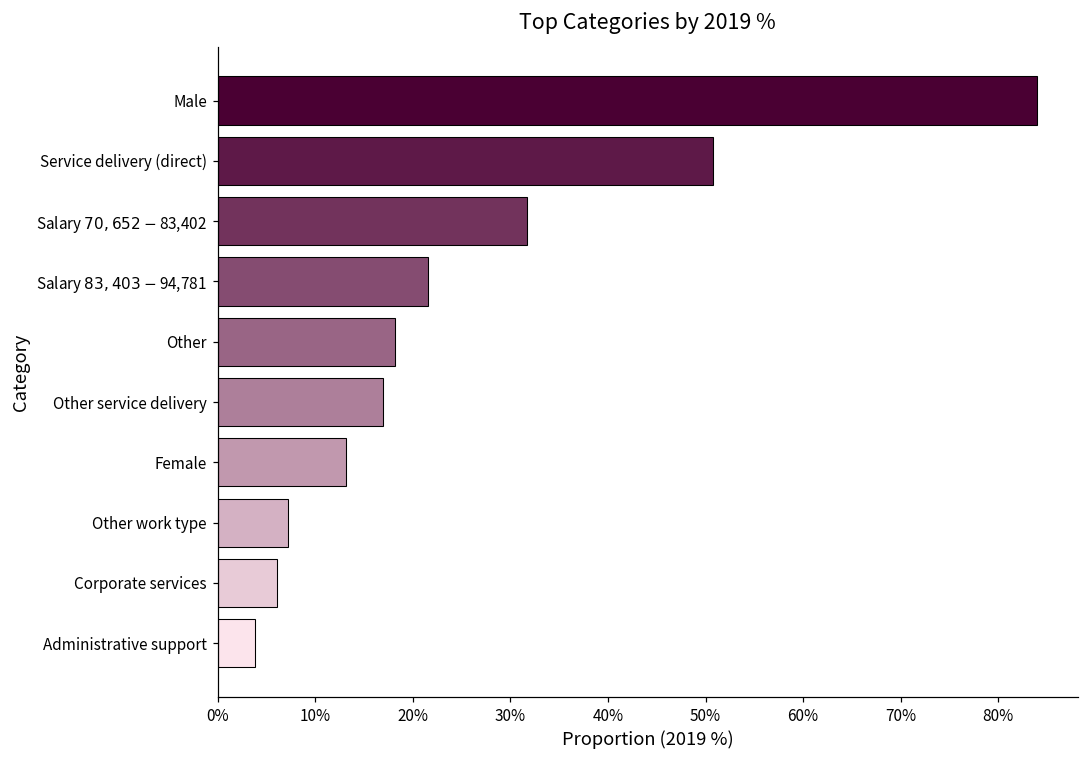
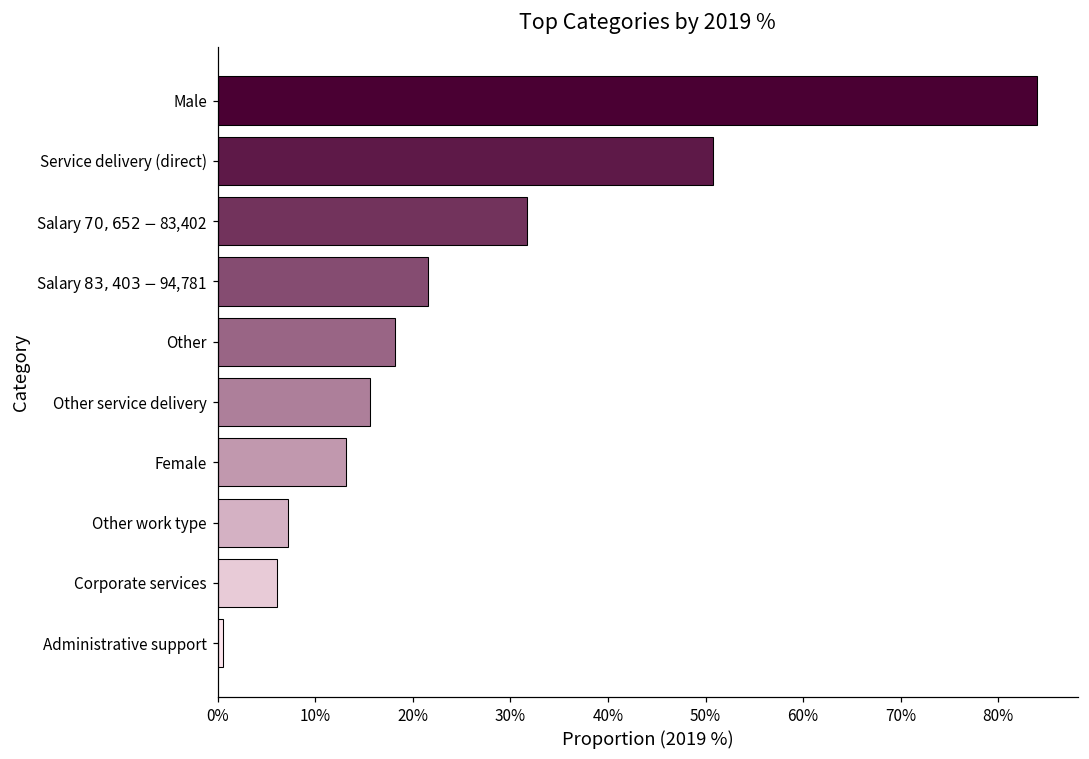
  {
    "Male": "84%",
    "Service delivery (direct)": "51%",
    "Other": "18%",
-   "Other service delivery": "17%",
+   "Other service delivery": "16%",
    "Female": "13%",
-   "Administrative support": "4%"
+   "Administrative support": "1%"
  }
